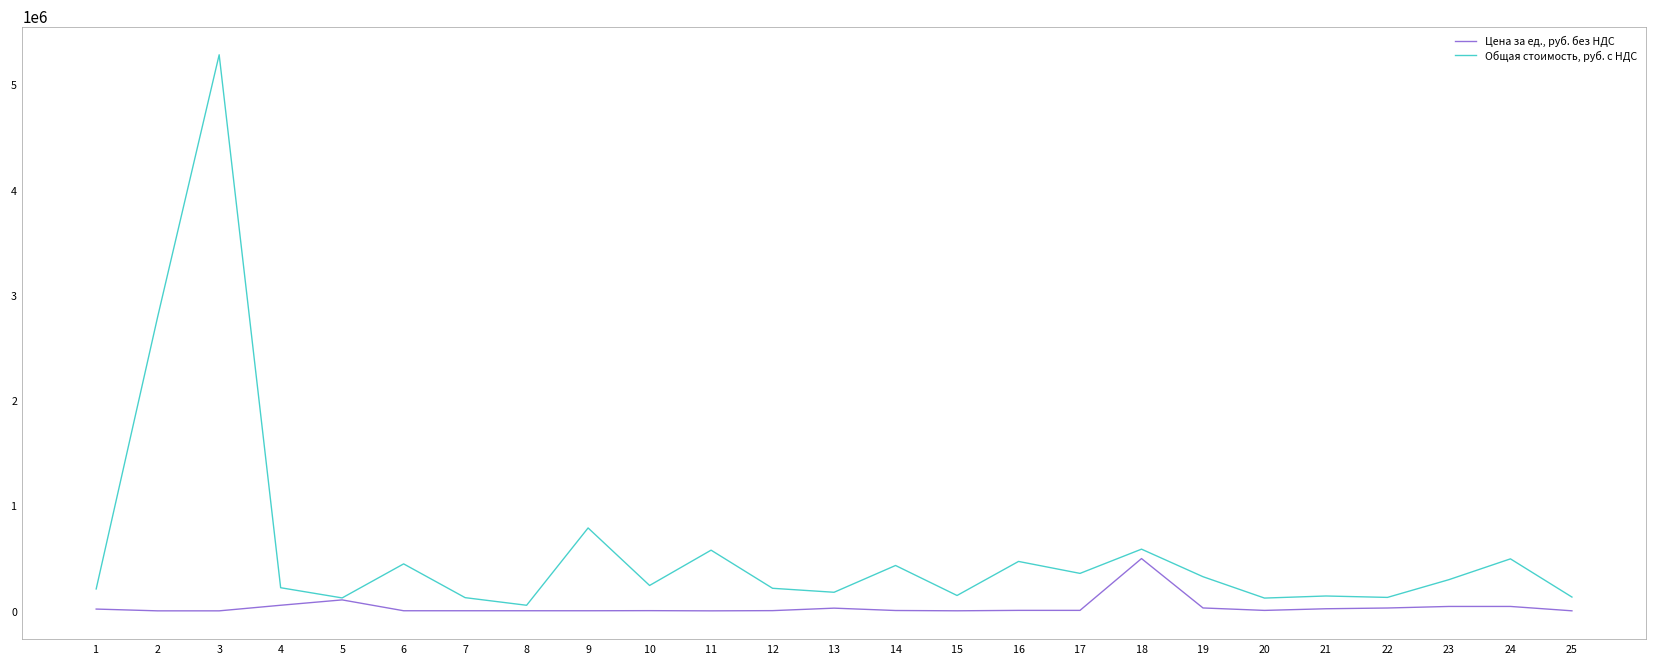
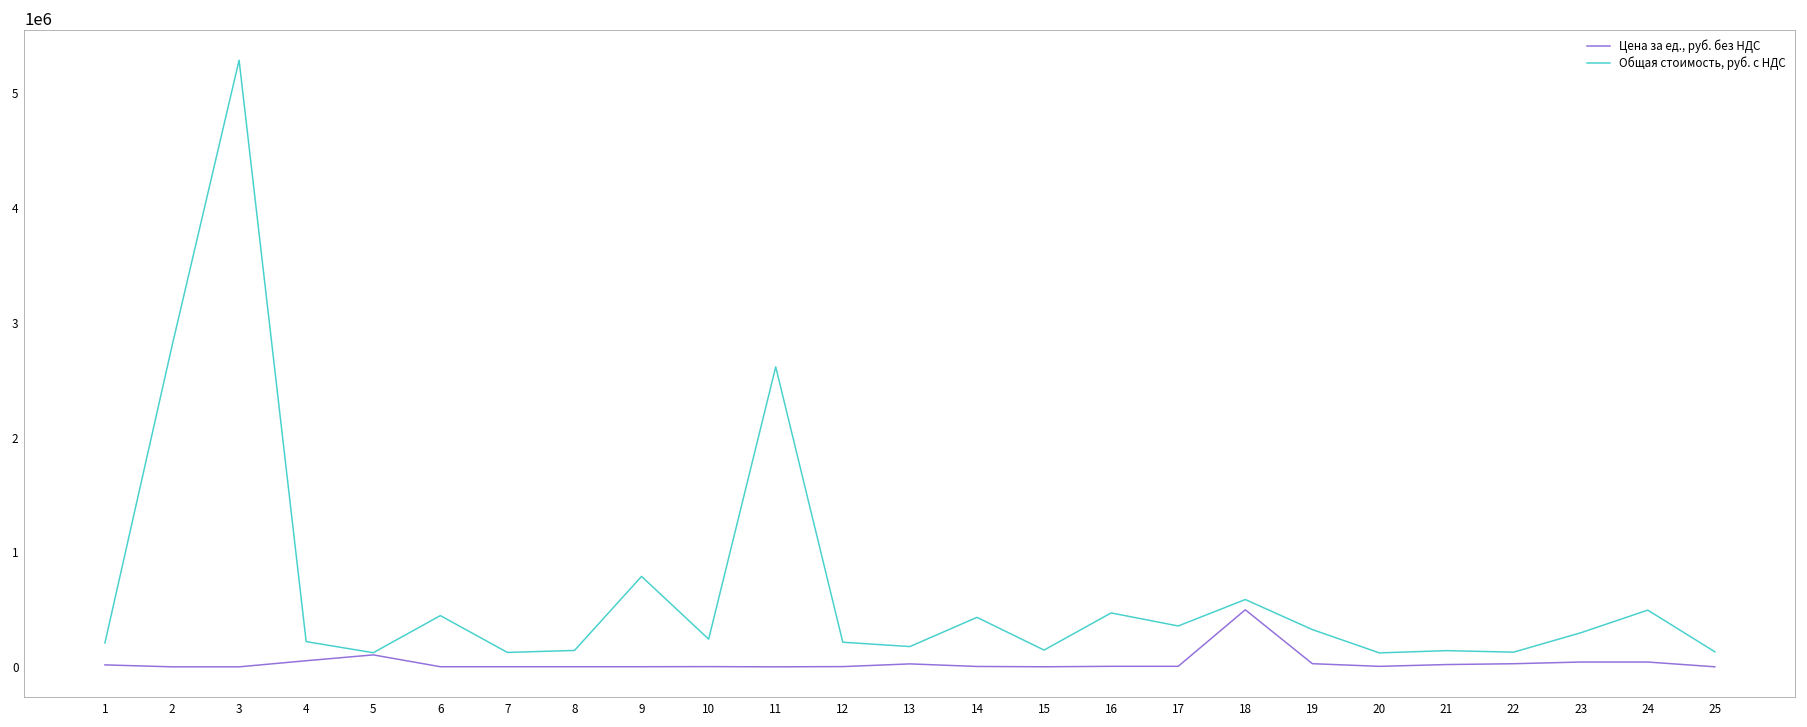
  {
    "Цена за ед., руб. без НДС": {
      "1": 0,
      "2": 0,
      "3": 0,
      "4": 100000,
      "6": 0,
      "7": 0,
      "8": 0,
      "9": 0,
      "10": 0,
      "11": 0,
      "12": 0,
      "13": 0,
      "14": 0,
      "15": 0,
      "16": 0,
      "17": 0,
      "18": 500000,
      "19": 0,
      "20": 0,
      "21": 0,
      "22": 0,
      "23": 0,
      "24": 0,
      "25": 0
    },
    "Общая стоимость, руб. с НДС": {
      "1": 200000,
      "2": 2800000,
      "3": 5300000,
      "4": 200000,
      "6": 400000,
      "7": 100000,
-     "8": 50000,
+     "8": 140000,
      "9": 800000,
      "10": 200000,
-     "11": 600000,
+     "11": 2600000,
      "12": 200000,
      "13": 200000,
      "14": 400000,
      "15": 100000,
      "16": 500000,
      "17": 400000,
      "18": 600000,
      "19": 300000,
      "20": 100000,
      "21": 100000,
      "22": 100000,
      "23": 300000,
      "24": 500000,
      "25": 100000
    }
  }
